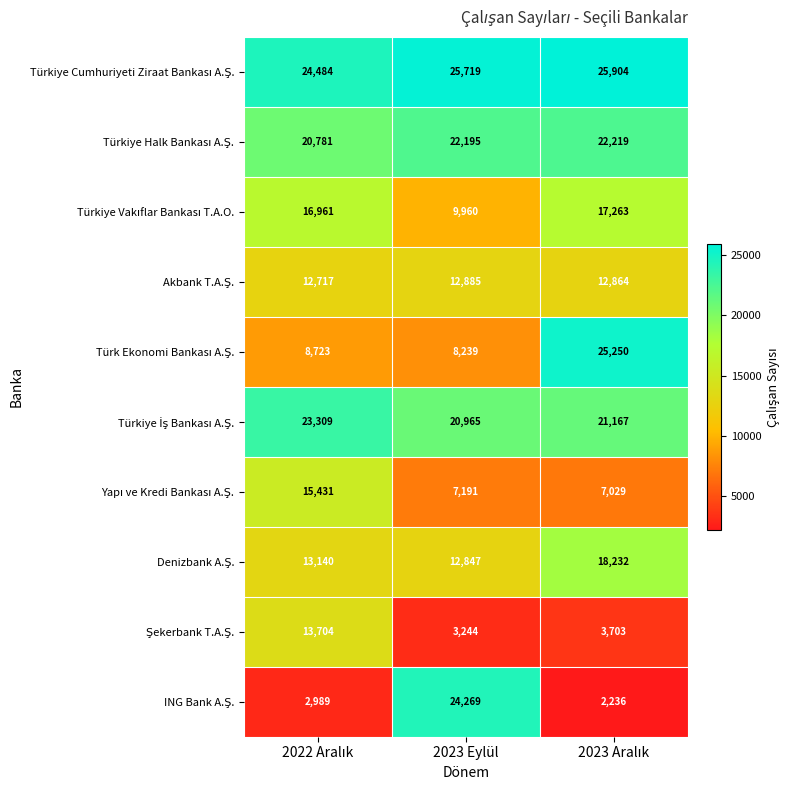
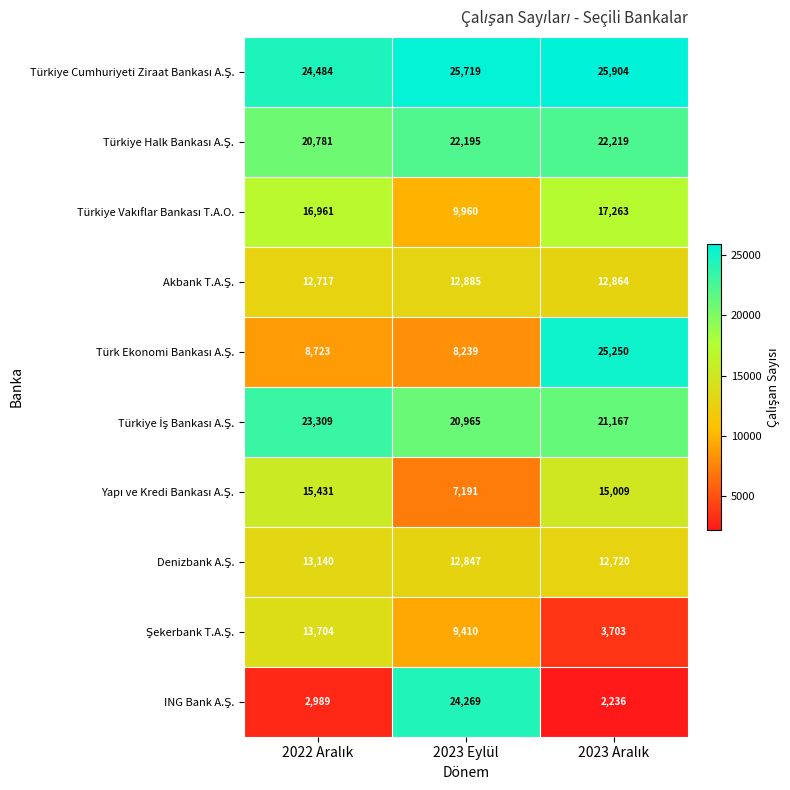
  {
    "Türkiye Cumhuriyeti Ziraat Bankası A.Ş.": {
      "2022 Aralık": "24,484",
      "2023 Eylül": "25,719",
      "2023 Aralık": "25,904"
    },
    "Türkiye Halk Bankası A.Ş.": {
      "2022 Aralık": "20,781",
      "2023 Eylül": "22,195",
      "2023 Aralık": "22,219"
    },
    "Türkiye Vakıflar Bankası T.A.O.": {
      "2022 Aralık": "16,961",
      "2023 Eylül": "9,960",
      "2023 Aralık": "17,263"
    },
    "Akbank T.A.Ş.": {
      "2022 Aralık": "12,717",
      "2023 Eylül": "12,885",
      "2023 Aralık": "12,864"
    },
    "Türk Ekonomi Bankası A.Ş.": {
      "2022 Aralık": "8,723",
      "2023 Eylül": "8,239",
      "2023 Aralık": "25,250"
    },
    "Türkiye İş Bankası A.Ş.": {
      "2022 Aralık": "23,309",
      "2023 Eylül": "20,965",
      "2023 Aralık": "21,167"
    },
    "Yapı ve Kredi Bankası A.Ş.": {
      "2022 Aralık": "15,431",
      "2023 Eylül": "7,191",
-     "2023 Aralık": "7,029"
+     "2023 Aralık": "15,009"
    },
    "Denizbank A.Ş.": {
      "2022 Aralık": "13,140",
      "2023 Eylül": "12,847",
-     "2023 Aralık": "18,232"
+     "2023 Aralık": "12,720"
    },
    "Şekerbank T.A.Ş.": {
      "2022 Aralık": "13,704",
-     "2023 Eylül": "3,244",
+     "2023 Eylül": "9,410",
      "2023 Aralık": "3,703"
    },
    "ING Bank A.Ş.": {
      "2022 Aralık": "2,989",
      "2023 Eylül": "24,269",
      "2023 Aralık": "2,236"
    }
  }
